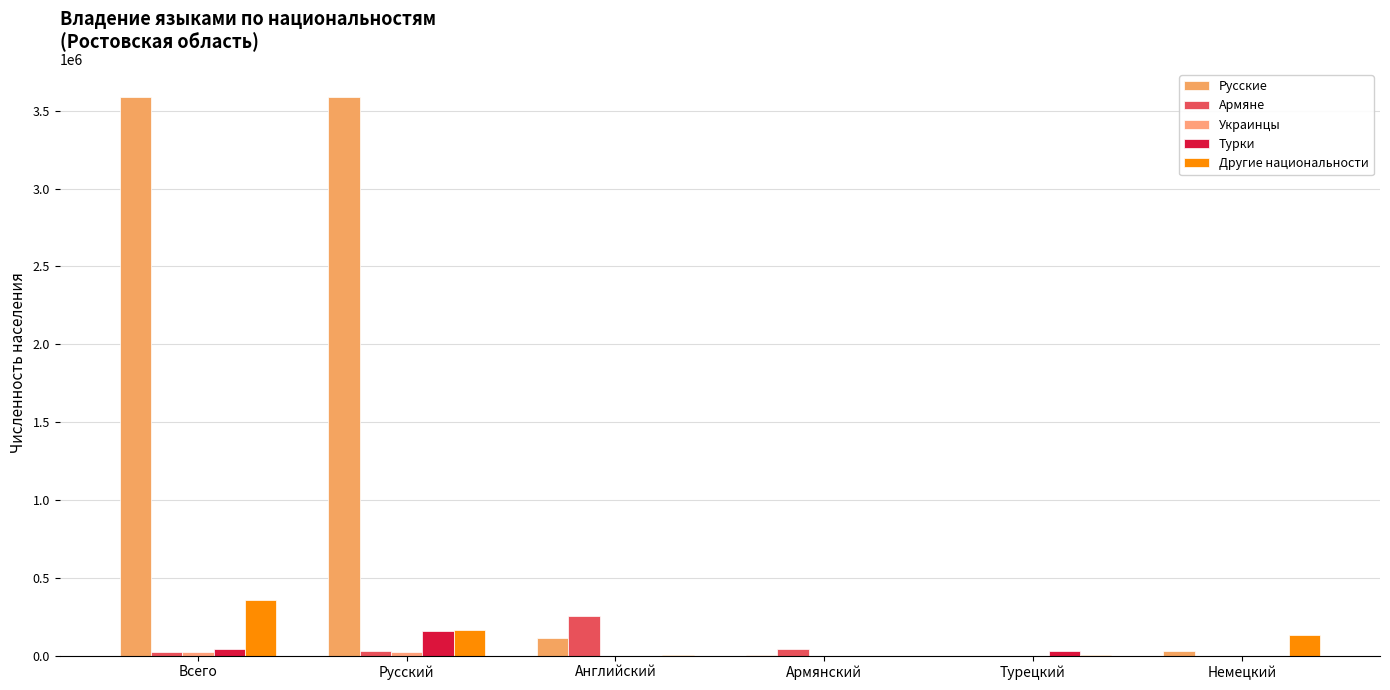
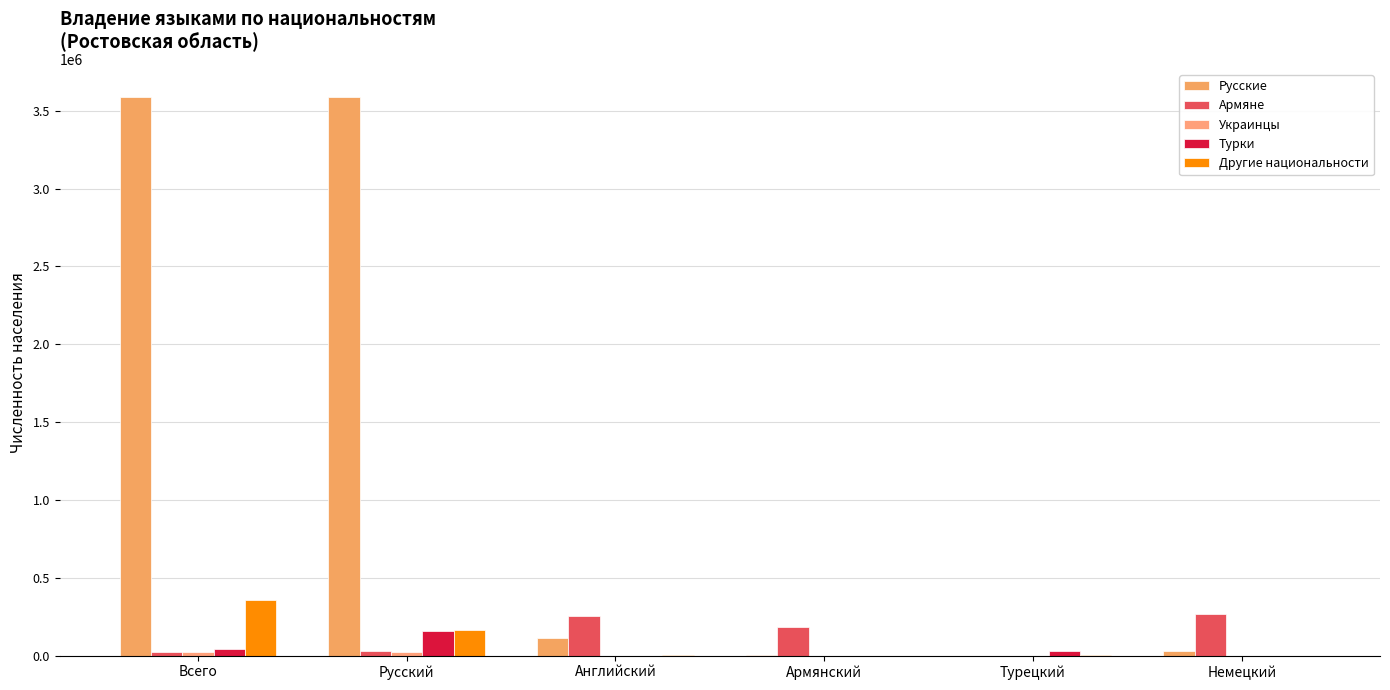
  {
    "Армяне": {
      "Всего": 30000,
      "Русский": 30000,
      "Английский": 250000,
-     "Армянский": 50000,
-     "Немецкий": 0
+     "Армянский": 180000,
+     "Немецкий": 270000
    },
    "Турки": {
      "Всего": 40000,
      "Русский": 160000,
      "Турецкий": 30000
    },
    "Другие национальности": {
      "Всего": 360000,
      "Русский": 170000,
-     "Немецкий": 140000
+     "Немецкий": 0
    }
  }
